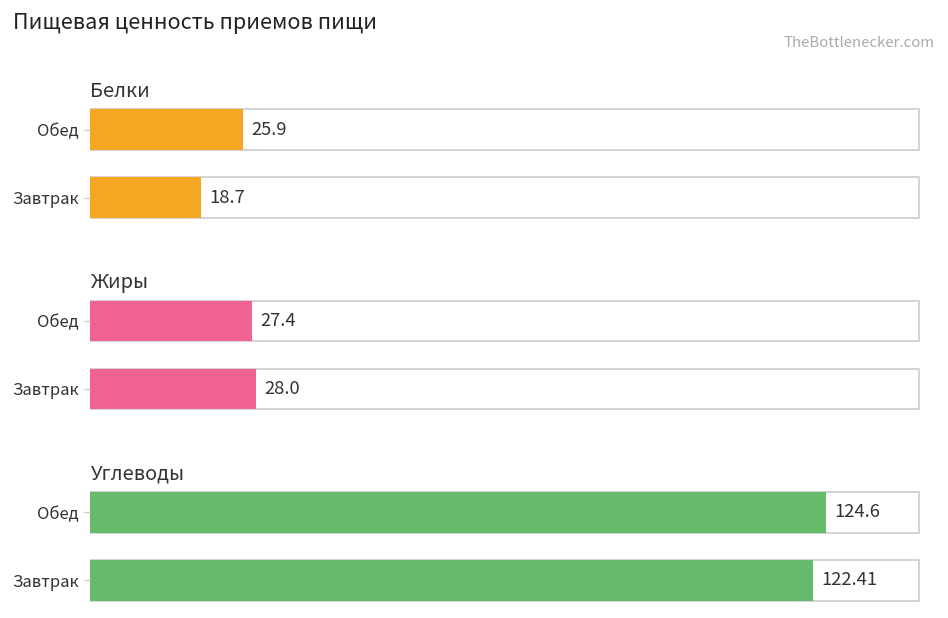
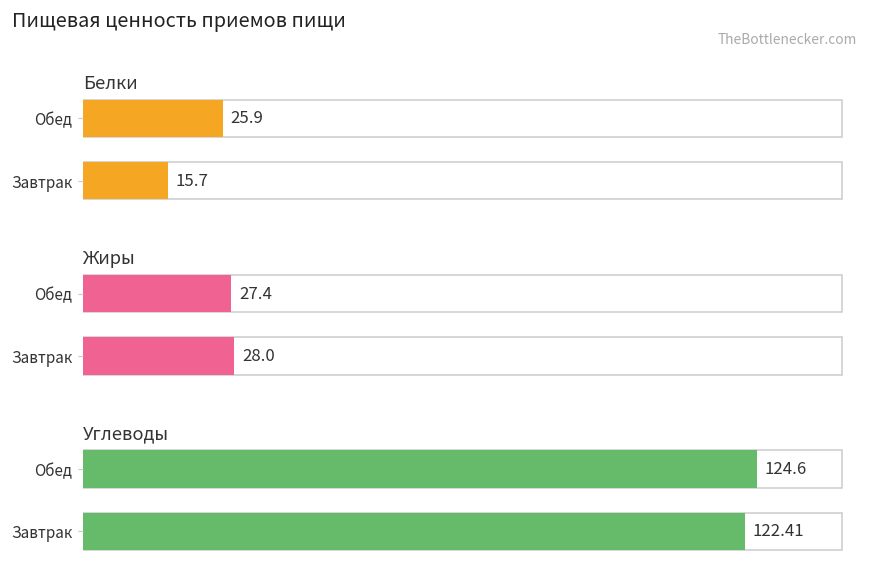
  {
    "Белки": {
      "Обед": 25.9,
-     "Завтрак": 18.7
+     "Завтрак": 15.7
    },
    "Жиры": {
      "Обед": 27.4,
      "Завтрак": 28.0
    },
    "Углеводы": {
      "Обед": 124.6,
      "Завтрак": 122.41
    }
  }
